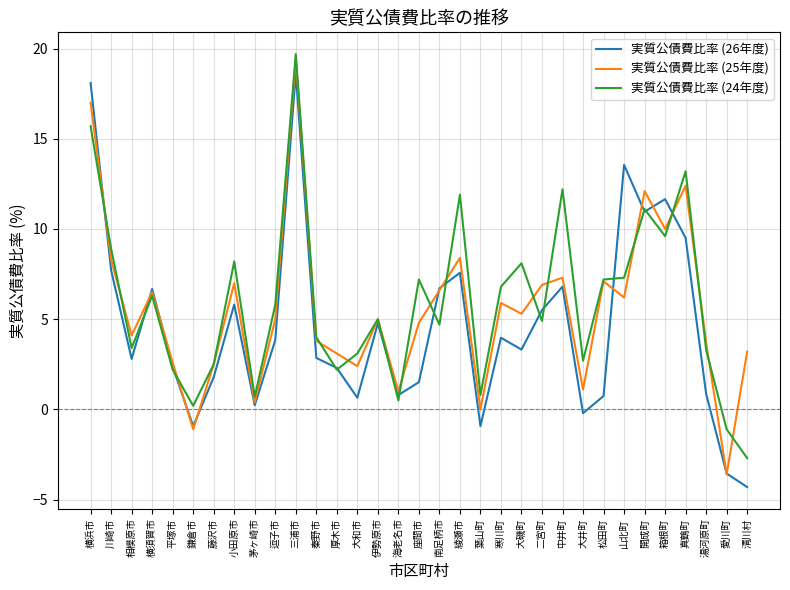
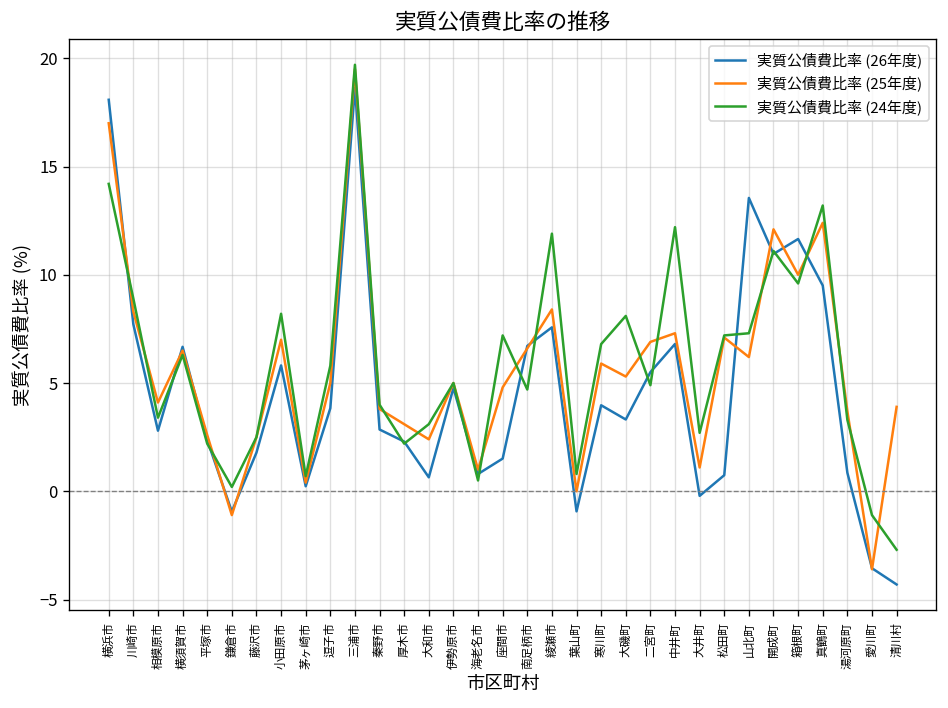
  {
    "実質公債費比率 (26年度)": {
      "横浜市": 18.1,
      "川崎市": 7.7,
      "相模原市": 2.8,
      "横須賀市": 6.7,
      "平塚市": 2.4,
      "鎌倉市": -0.9,
      "藤沢市": 1.8,
      "小田原市": 5.8,
      "茅ヶ崎市": 0.2,
      "逗子市": 3.8,
      "三浦市": 18.6,
      "秦野市": 2.9,
      "大和市": 0.6,
      "伊勢原市": 4.8,
      "海老名市": 0.8,
      "座間市": 1.5,
      "綾瀬市": 7.6,
      "葉山町": -0.9,
      "寒川町": 4.0,
      "大磯町": 3.3,
      "二宮町": 5.5,
      "中井町": 6.8,
      "大井町": -0.2,
      "松田町": 0.7,
      "山北町": 13.5,
      "箱根町": 11.7,
      "真鶴町": 9.5,
      "湯河原町": 0.9,
      "清川村": -4.3
    },
    "実質公債費比率 (25年度)": {
      "横浜市": 17.0,
      "川崎市": 8.3,
      "相模原市": 4.1,
      "横須賀市": 6.5,
      "平塚市": 2.6,
      "鎌倉市": -1.1,
      "小田原市": 7.0,
      "茅ヶ崎市": 0.4,
      "逗子市": 5.0,
      "三浦市": 19.5,
      "秦野市": 3.8,
      "厚木市": 3.1,
      "大和市": 2.4,
      "海老名市": 1.0,
      "座間市": 4.8,
      "綾瀬市": 8.4,
      "葉山町": 0.0,
      "寒川町": 5.9,
      "大磯町": 5.3,
      "二宮町": 6.9,
      "中井町": 7.3,
      "大井町": 1.1,
      "山北町": 6.2,
      "開成町": 12.1,
      "箱根町": 10.0,
      "真鶴町": 12.4,
      "湯河原町": 3.7,
-     "清川村": 3.2
+     "清川村": 3.9
    },
    "実質公債費比率 (24年度)": {
-     "横浜市": 15.7,
+     "横浜市": 14.2,
      "川崎市": 8.9,
      "相模原市": 3.4,
      "横須賀市": 6.3,
      "平塚市": 2.2,
      "鎌倉市": 0.2,
      "小田原市": 8.2,
      "茅ヶ崎市": 0.7,
      "逗子市": 5.8,
      "三浦市": 19.7,
      "秦野市": 4.0,
      "大和市": 3.1,
      "海老名市": 0.5,
      "座間市": 7.2,
      "南足柄市": 4.7,
      "綾瀬市": 11.9,
      "葉山町": 0.8,
      "寒川町": 6.8,
      "大磯町": 8.1,
      "二宮町": 4.9,
      "中井町": 12.2,
      "大井町": 2.7,
      "山北町": 7.3,
      "箱根町": 9.6,
      "真鶴町": 13.2,
      "湯河原町": 3.3,
      "愛川町": -1.1,
      "清川村": -2.7
    }
  }
